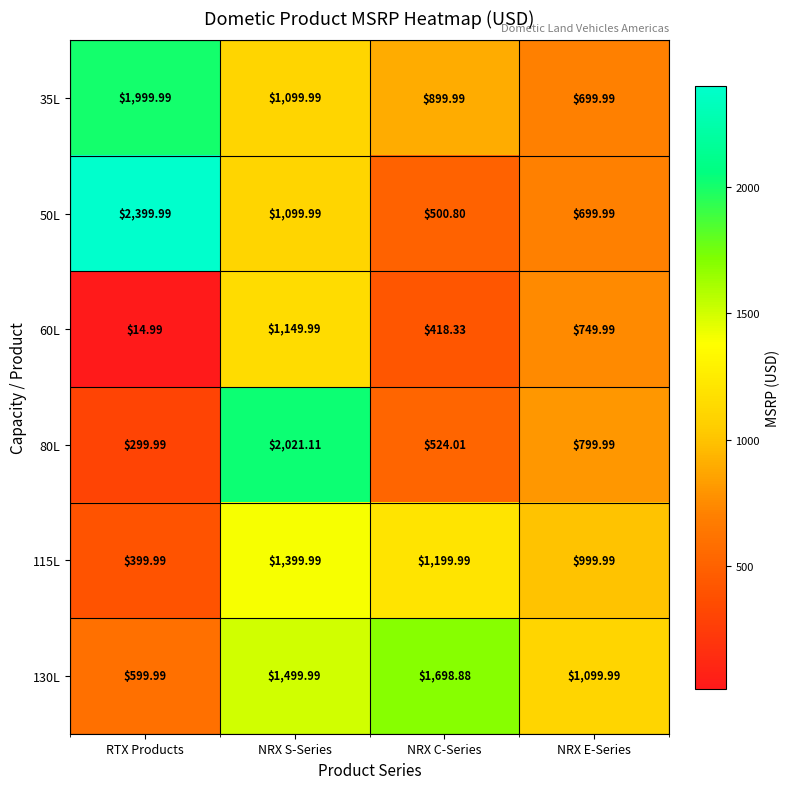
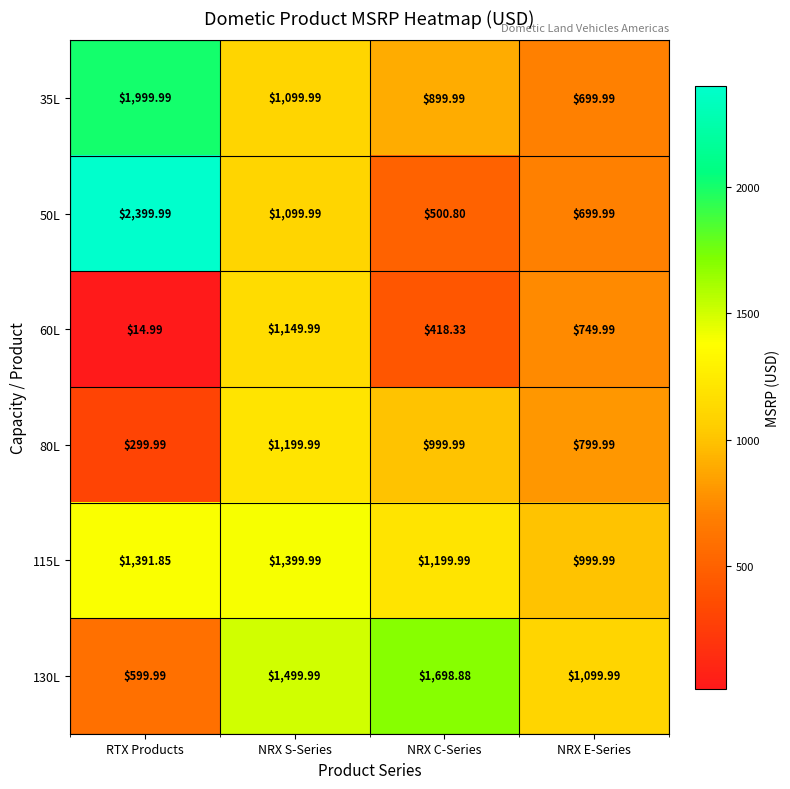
  {
    "35L": {
      "RTX Products": "$1,999.99",
      "NRX S-Series": "$1,099.99",
      "NRX C-Series": "$899.99",
      "NRX E-Series": "$699.99"
    },
    "50L": {
      "RTX Products": "$2,399.99",
      "NRX S-Series": "$1,099.99",
      "NRX C-Series": "$500.80",
      "NRX E-Series": "$699.99"
    },
    "60L": {
      "RTX Products": "$14.99",
      "NRX S-Series": "$1,149.99",
      "NRX C-Series": "$418.33",
      "NRX E-Series": "$749.99"
    },
    "80L": {
      "RTX Products": "$299.99",
-     "NRX S-Series": "$2,021.11",
-     "NRX C-Series": "$524.01",
+     "NRX S-Series": "$1,199.99",
+     "NRX C-Series": "$999.99",
      "NRX E-Series": "$799.99"
    },
    "115L": {
-     "RTX Products": "$399.99",
+     "RTX Products": "$1,391.85",
      "NRX S-Series": "$1,399.99",
      "NRX C-Series": "$1,199.99",
      "NRX E-Series": "$999.99"
    },
    "130L": {
      "RTX Products": "$599.99",
      "NRX S-Series": "$1,499.99",
      "NRX C-Series": "$1,698.88",
      "NRX E-Series": "$1,099.99"
    }
  }
